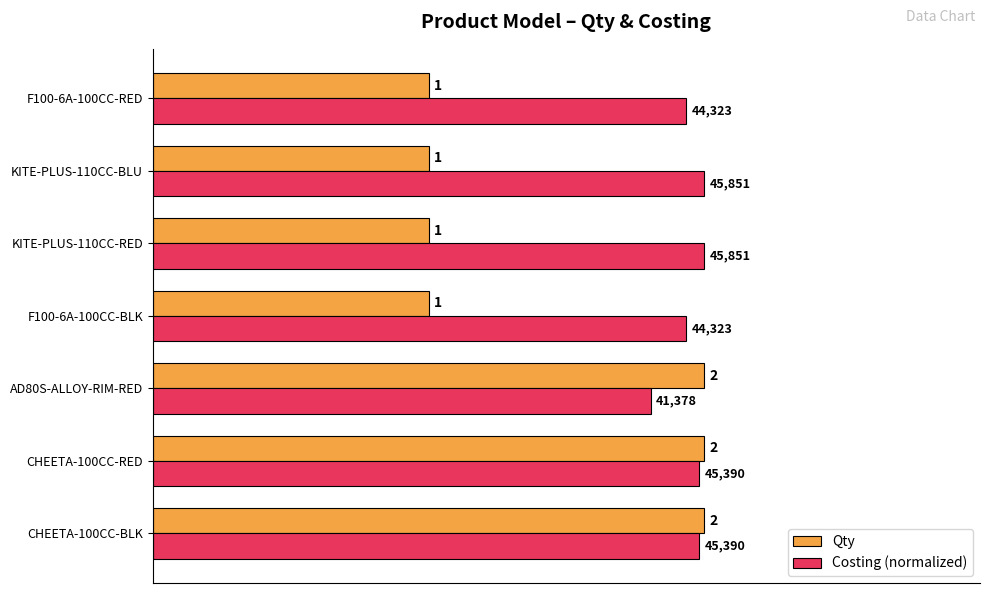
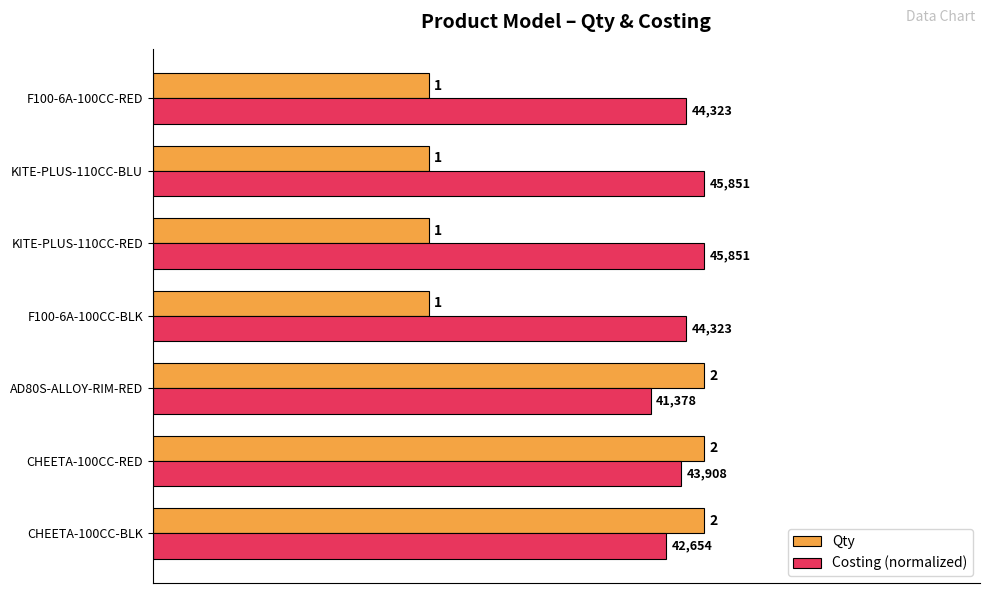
  {
    "Qty": {
      "F100-6A-100CC-RED": "1",
      "KITE-PLUS-110CC-BLU": "1",
      "KITE-PLUS-110CC-RED": "1",
      "F100-6A-100CC-BLK": "1",
      "AD80S-ALLOY-RIM-RED": "2",
      "CHEETA-100CC-RED": "2",
      "CHEETA-100CC-BLK": "2"
    },
    "Costing (normalized)": {
-     "CHEETA-100CC-RED": "45,390",
-     "CHEETA-100CC-BLK": "45,390"
+     "CHEETA-100CC-RED": "43,908",
+     "CHEETA-100CC-BLK": "42,654"
    }
  }
